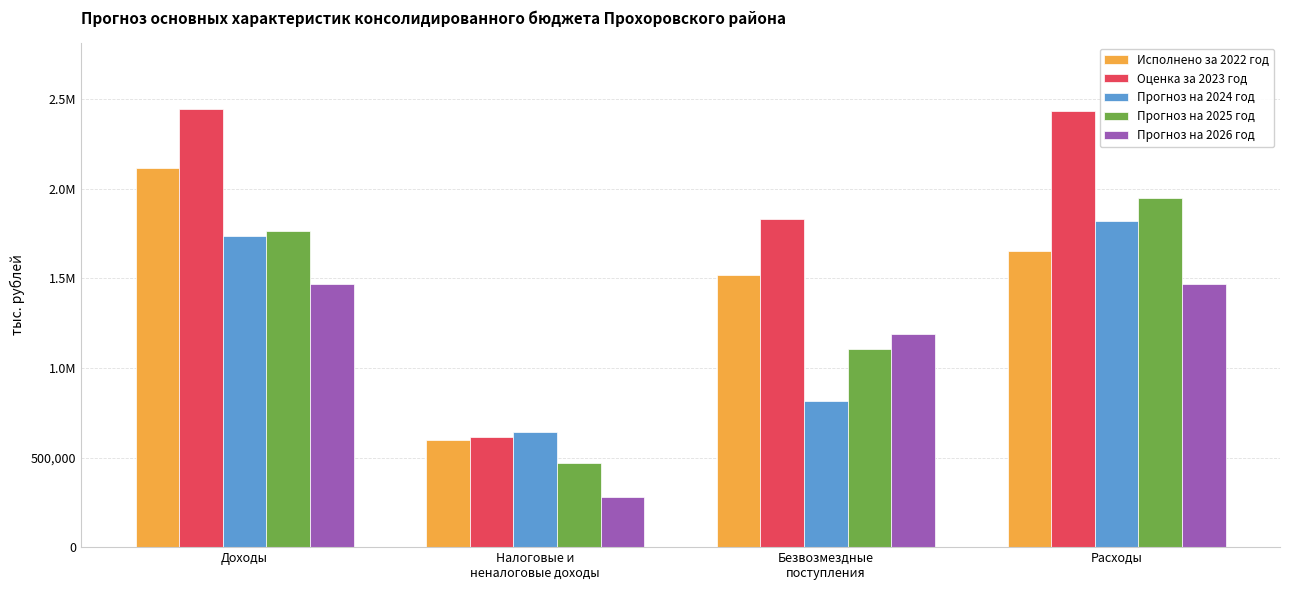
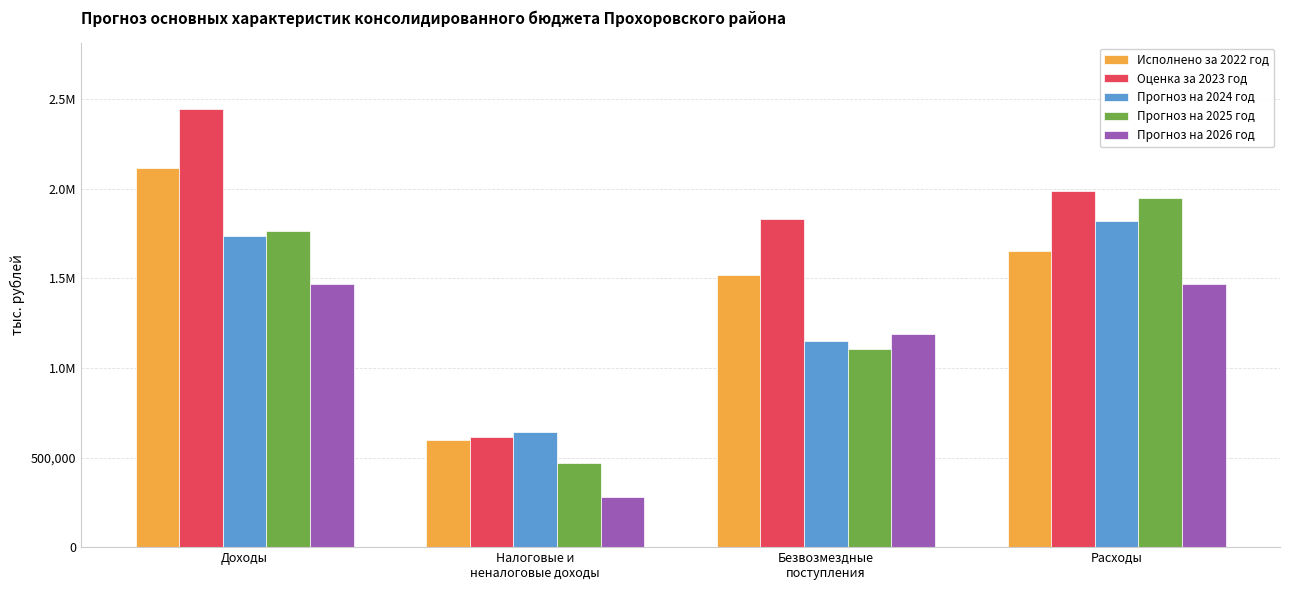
  {
    "Исполнено за 2022 год": {
      "Доходы": "2,110,000",
      "Налоговые и неналоговые доходы": "600,000",
      "Безвозмездные поступления": "1,520,000",
      "Расходы": "1,650,000"
    },
    "Оценка за 2023 год": {
      "Доходы": "2,450,000",
      "Налоговые и неналоговые доходы": "610,000",
      "Безвозмездные поступления": "1,830,000",
-     "Расходы": "2,430,000"
+     "Расходы": "1,990,000"
    },
    "Прогноз на 2024 год": {
      "Доходы": "1,740,000",
      "Налоговые и неналоговые доходы": "640,000",
-     "Безвозмездные поступления": "820,000",
+     "Безвозмездные поступления": "1,150,000",
      "Расходы": "1,820,000"
    },
    "Прогноз на 2025 год": {
      "Доходы": "1,760,000",
      "Налоговые и неналоговые доходы": "470,000",
      "Безвозмездные поступления": "1,110,000",
      "Расходы": "1,950,000"
    },
    "Прогноз на 2026 год": {
      "Доходы": "1,470,000",
      "Налоговые и неналоговые доходы": "280,000",
      "Безвозмездные поступления": "1,190,000",
      "Расходы": "1,470,000"
    }
  }
